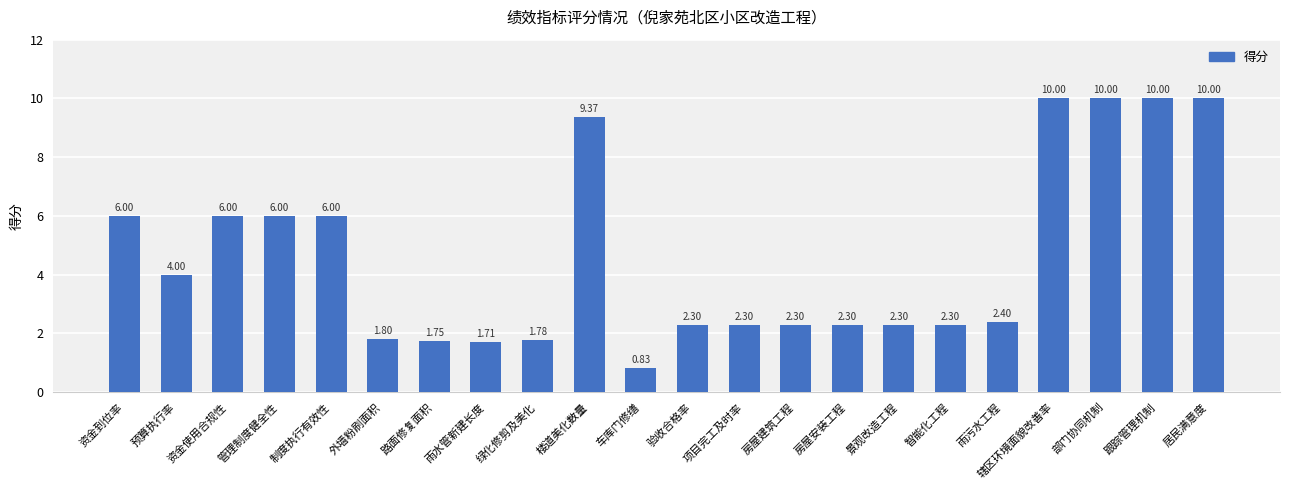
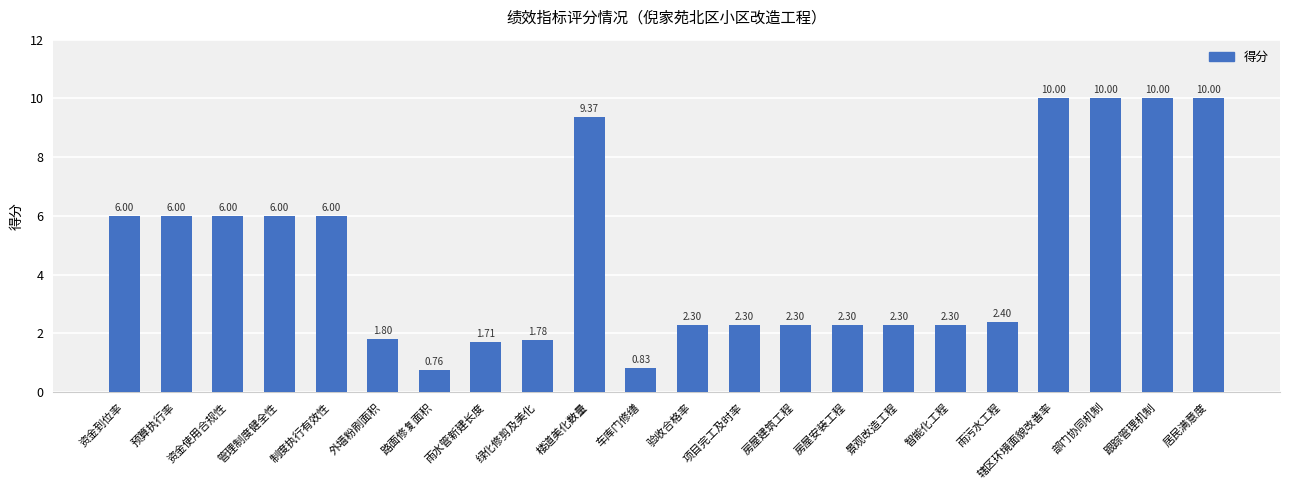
  {
    "资金到位率": 6.00,
-   "预算执行率": 4.00,
+   "预算执行率": 6.00,
    "资金使用合规性": 6.00,
    "管理制度健全性": 6.00,
    "制度执行有效性": 6.00,
    "外墙粉刷面积": 1.80,
-   "路面修复面积": 1.75,
+   "路面修复面积": 0.76,
    "雨水管新建长度": 1.71,
    "绿化修剪及美化": 1.78,
    "楼道美化数量": 9.37,
    "车库门修缮": 0.83,
    "验收合格率": 2.30,
    "项目完工及时率": 2.30,
    "房屋建筑工程": 2.30,
    "房屋安装工程": 2.30,
    "景观改造工程": 2.30,
    "智能化工程": 2.30,
    "雨污水工程": 2.40,
    "辖区环境面貌改善率": 10.00,
    "部门协同机制": 10.00,
    "跟踪管理机制": 10.00,
    "居民满意度": 10.00
  }
